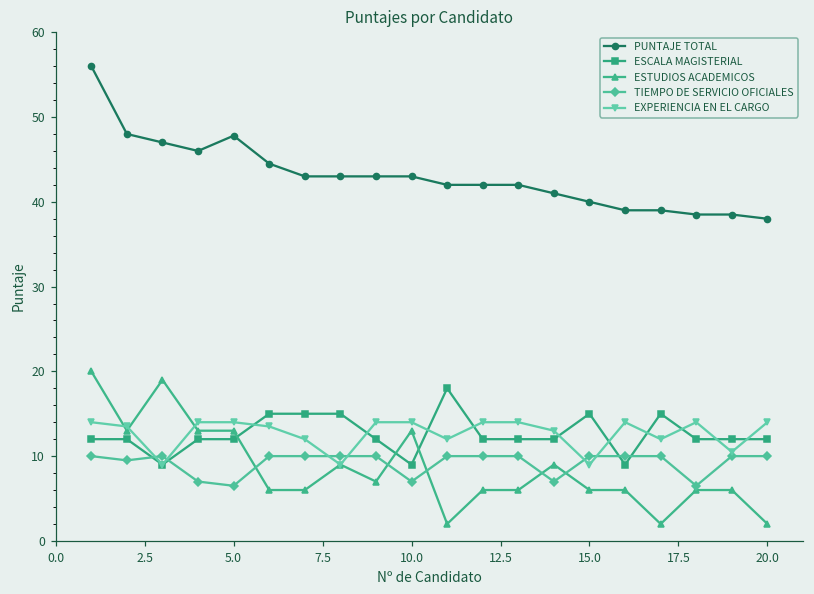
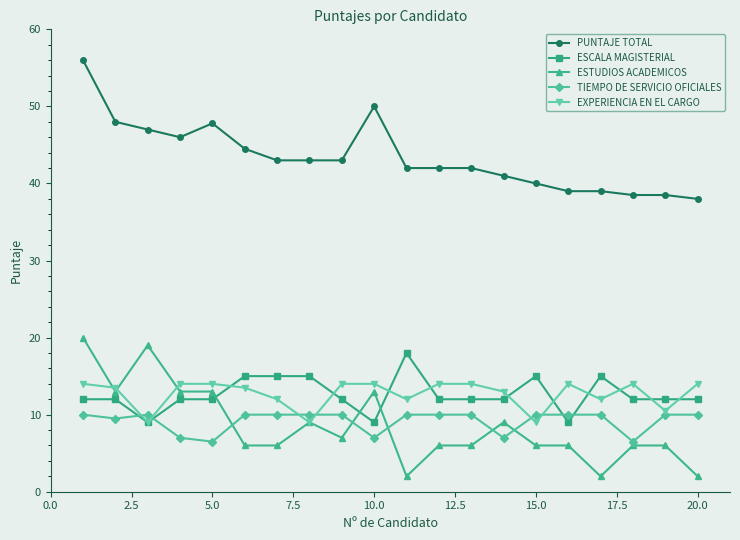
  {
    "PUNTAJE TOTAL": {
      "5.0": 48,
-     "10.0": 43,
+     "10.0": 50,
      "15.0": 40,
      "20.0": 38
    }
  }
